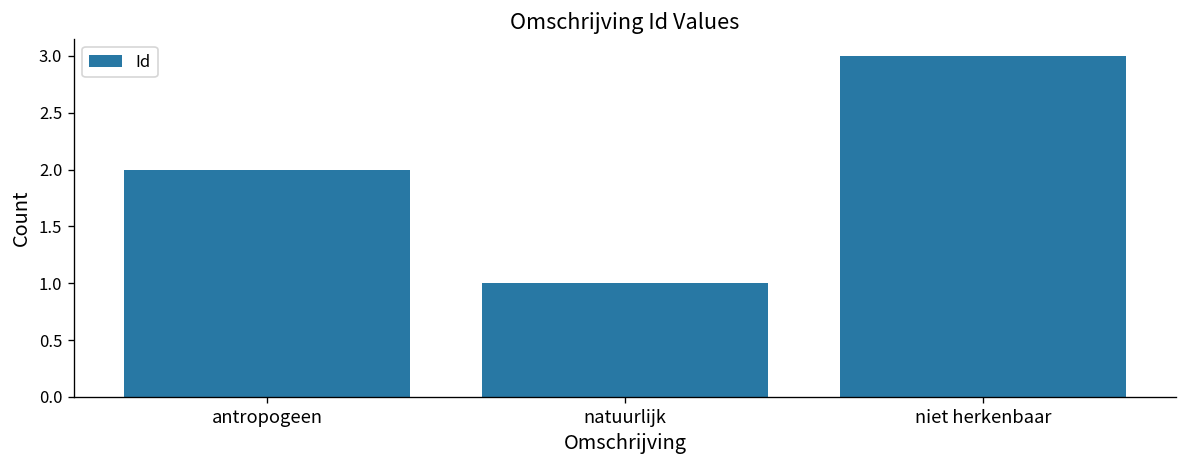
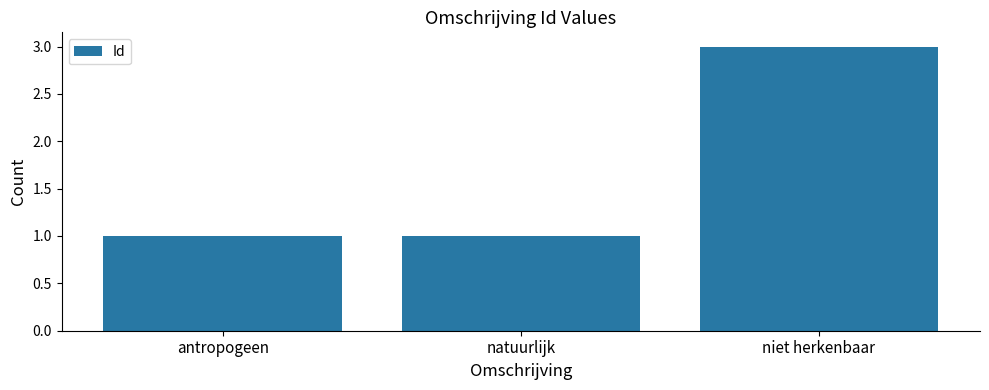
  {
-   "antropogeen": 2,
+   "antropogeen": 1,
    "natuurlijk": 1,
    "niet herkenbaar": 3
  }
